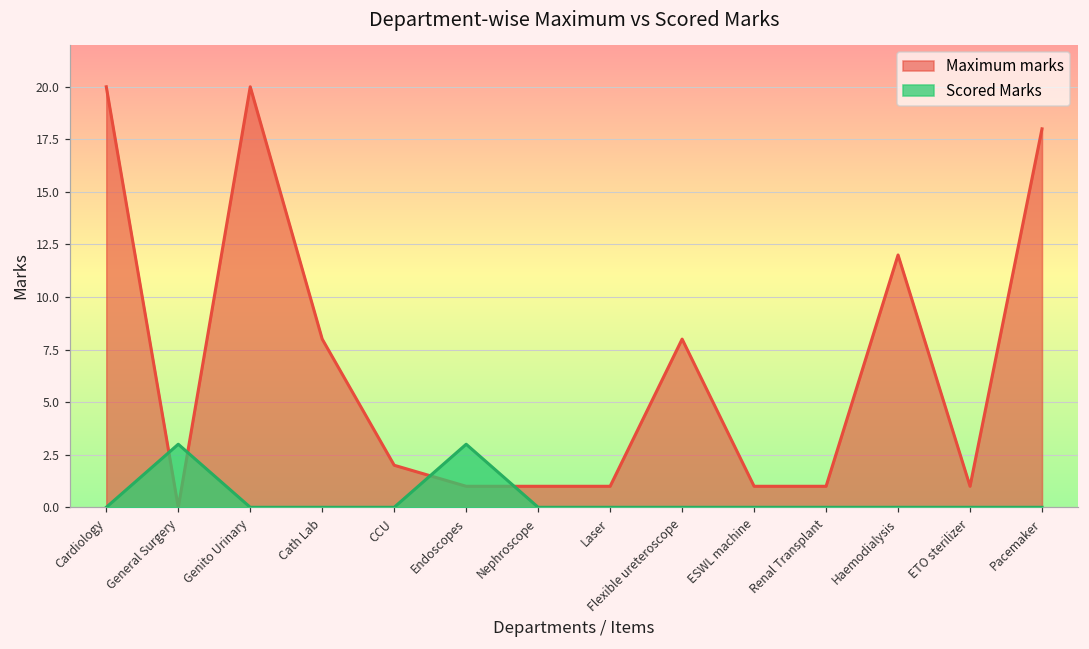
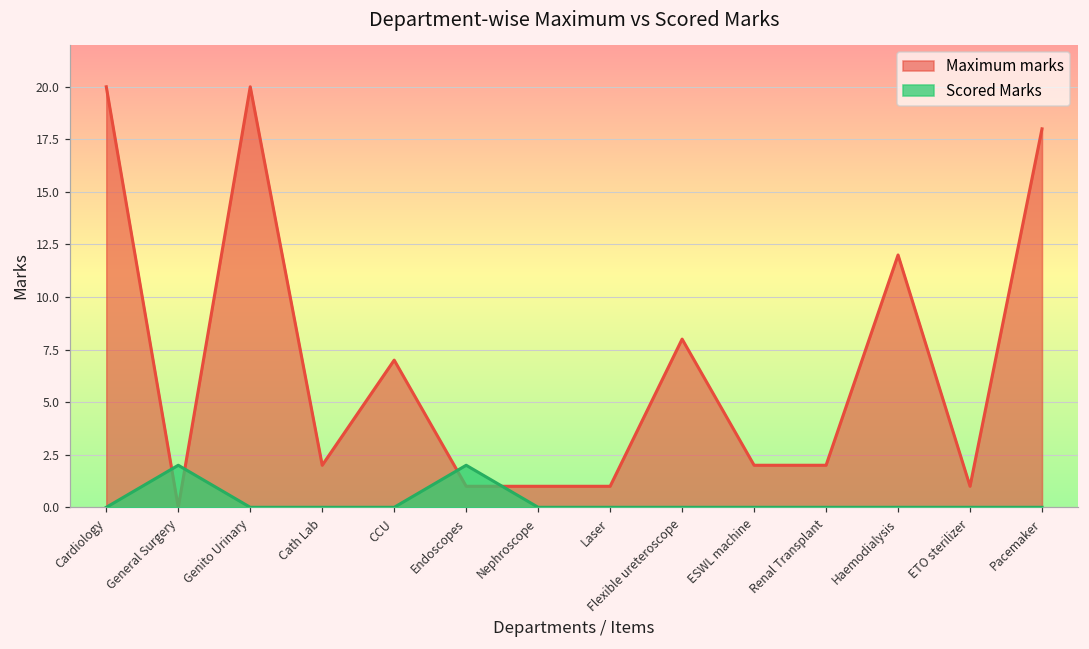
  {
    "Maximum marks": {
      "Cardiology": 20,
      "General Surgery": 0,
      "Genito Urinary": 20,
-     "Cath Lab": 8,
-     "CCU": 2,
+     "Cath Lab": 2,
+     "CCU": 7,
      "Endoscopes": 1,
      "Nephroscope": 1,
      "Laser": 1,
      "Flexible ureteroscope": 8,
-     "ESWL machine": 1,
-     "Renal Transplant": 1,
+     "ESWL machine": 2,
+     "Renal Transplant": 2,
      "Haemodialysis": 12,
      "ETO sterilizer": 1,
      "Pacemaker": 18
    },
    "Scored Marks": {
      "Cardiology": 0,
-     "General Surgery": 3,
+     "General Surgery": 2,
      "Genito Urinary": 0,
      "Cath Lab": 0,
      "CCU": 0,
-     "Endoscopes": 3,
+     "Endoscopes": 2,
      "Nephroscope": 0,
      "Laser": 0,
      "Flexible ureteroscope": 0,
      "ESWL machine": 0,
      "Renal Transplant": 0,
      "Haemodialysis": 0,
      "ETO sterilizer": 0,
      "Pacemaker": 0
    }
  }
